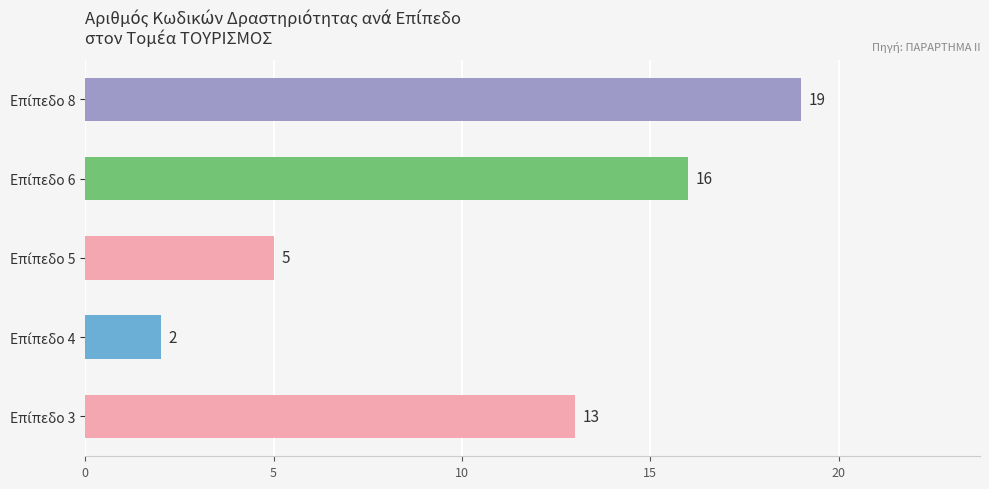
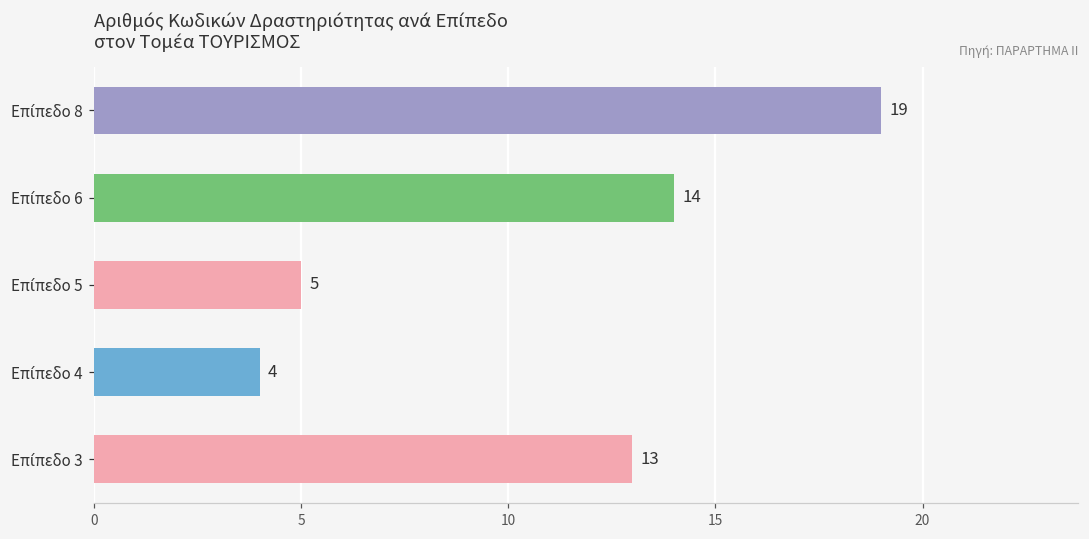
  {
    "Επίπεδο 8": 19,
-   "Επίπεδο 6": 16,
+   "Επίπεδο 6": 14,
    "Επίπεδο 5": 5,
-   "Επίπεδο 4": 2,
+   "Επίπεδο 4": 4,
    "Επίπεδο 3": 13
  }
